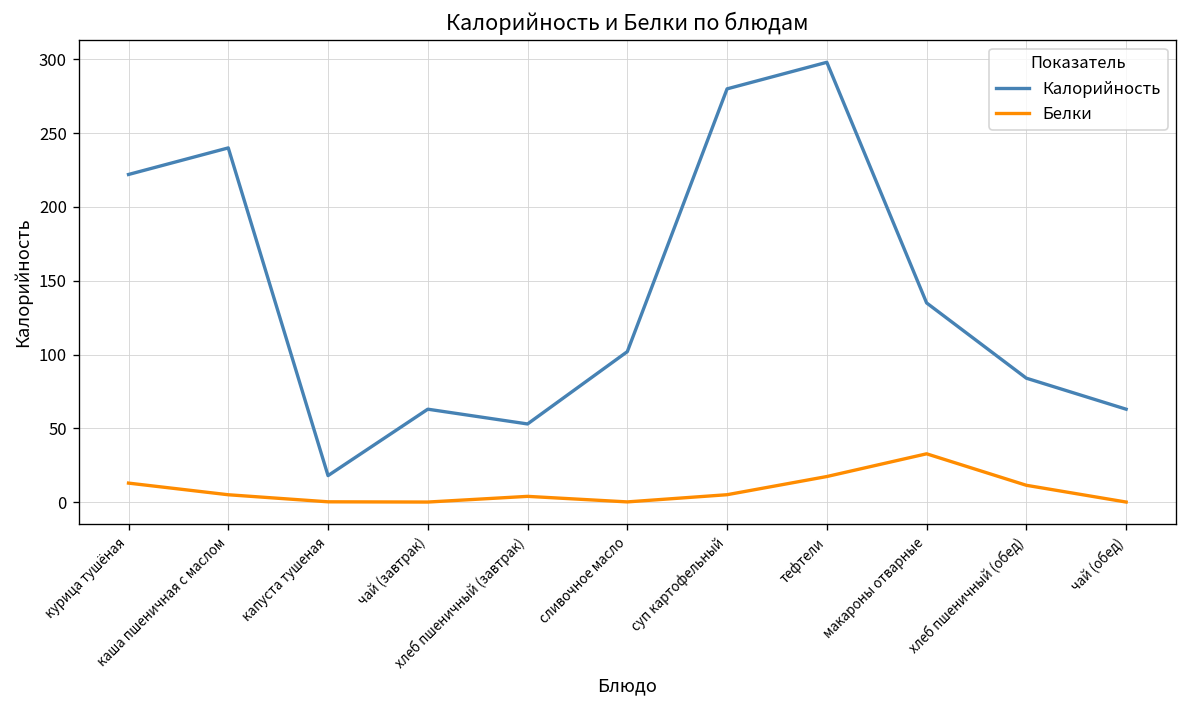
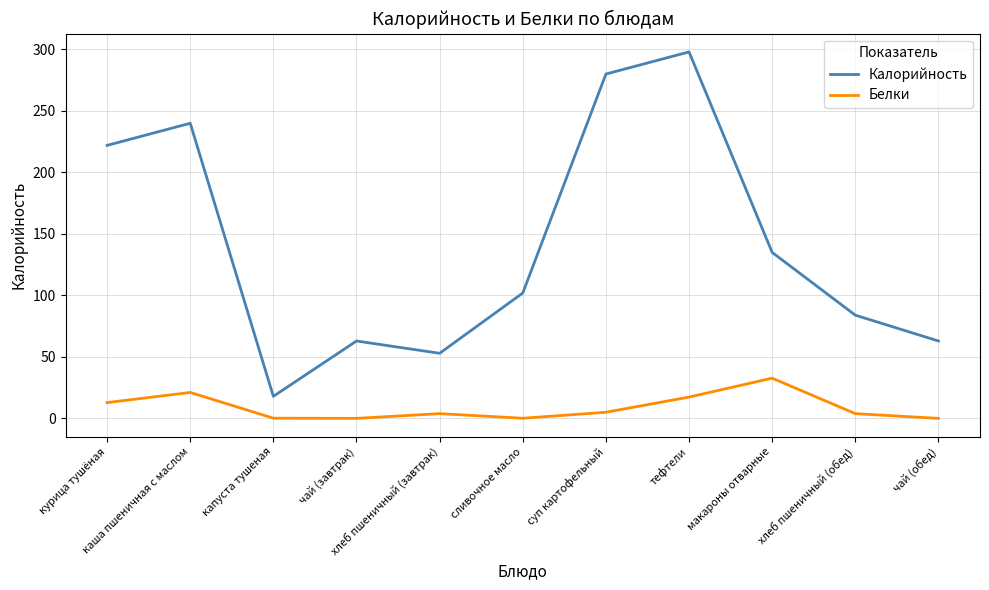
  {
    "Калорийность": {
      "курица тушёная": 222,
      "каша пшеничная с маслом": 240,
      "капуста тушеная": 18,
      "чай (завтрак)": 63,
      "хлеб пшеничный (завтрак)": 53,
      "сливочное масло": 102,
      "суп картофельный": 280,
      "тефтели": 298,
      "макароны отварные": 135,
      "хлеб пшеничный (обед)": 84,
      "чай (обед)": 63
    },
    "Белки": {
      "курица тушёная": 13,
-     "каша пшеничная с маслом": 5,
+     "каша пшеничная с маслом": 21,
      "капуста тушеная": 0,
      "чай (завтрак)": 0,
      "хлеб пшеничный (завтрак)": 4,
      "сливочное масло": 0,
      "суп картофельный": 5,
      "тефтели": 17,
      "макароны отварные": 33,
-     "хлеб пшеничный (обед)": 11,
+     "хлеб пшеничный (обед)": 4,
      "чай (обед)": 0
    }
  }
